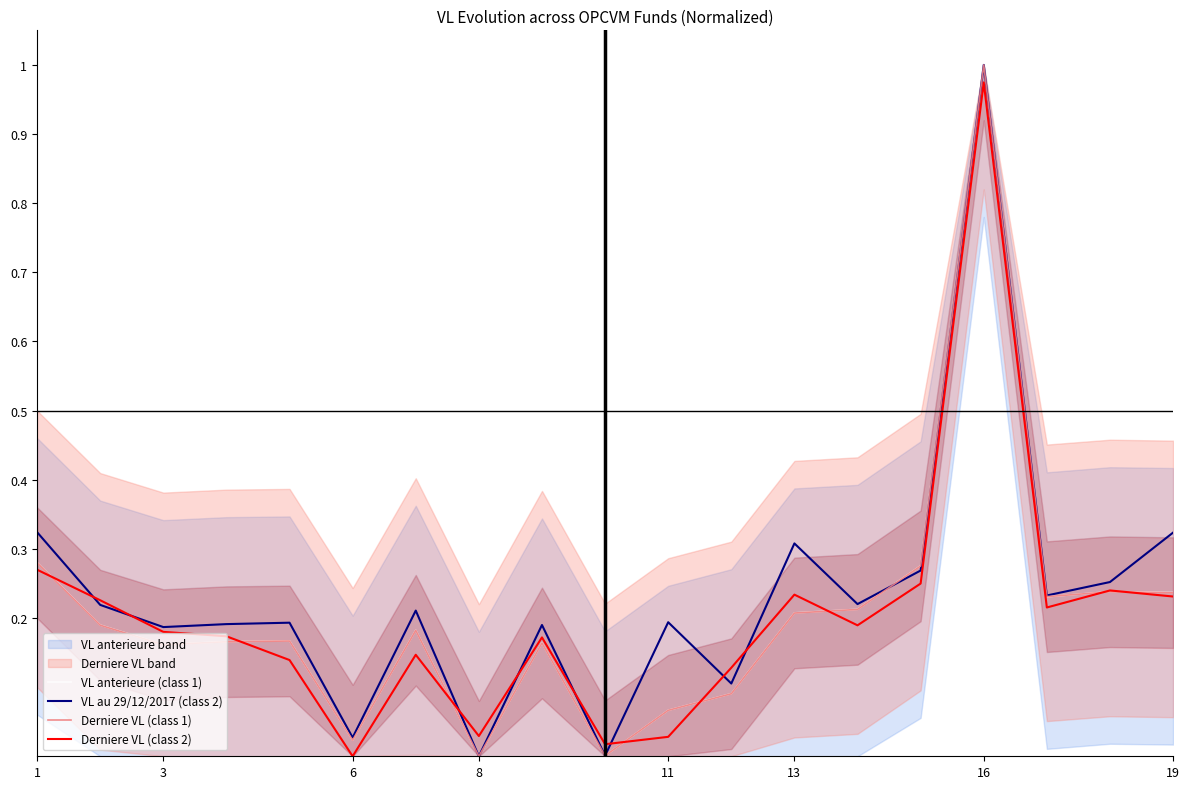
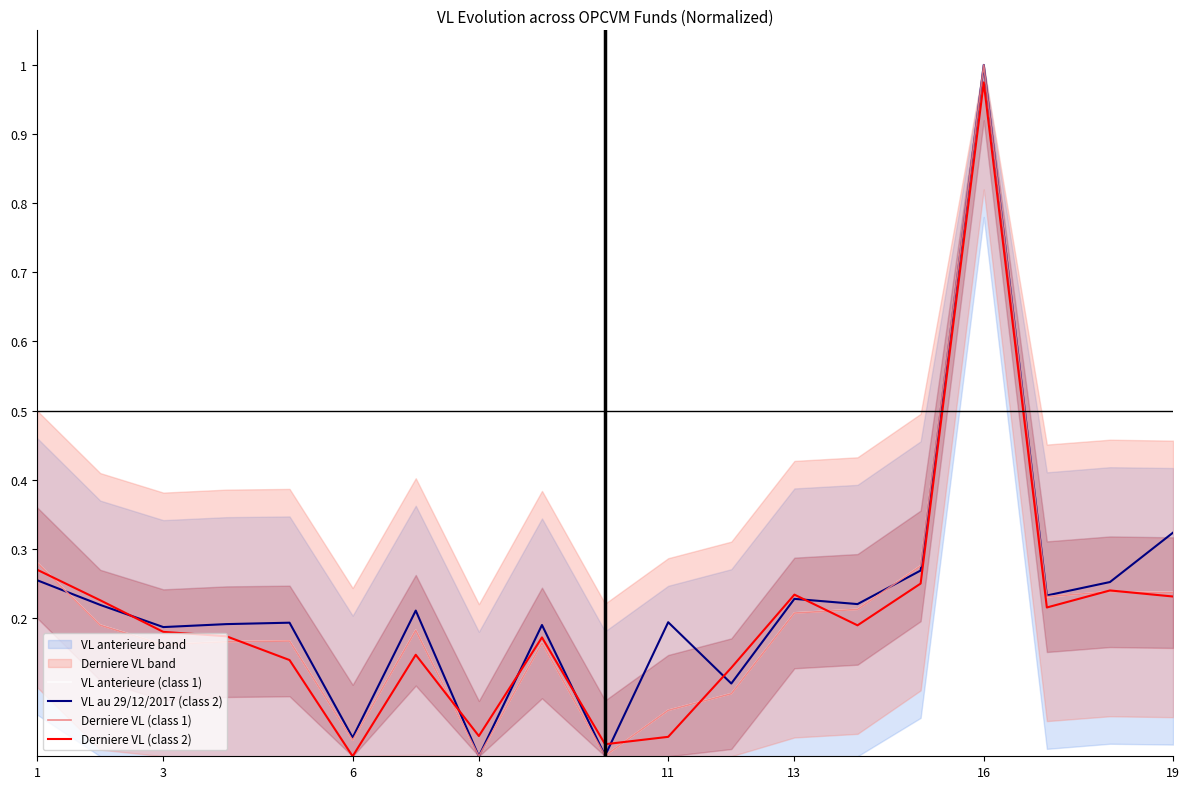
  {
    "VL au 29/12/2017 (class 2)": {
-     "1": 0.32,
+     "1": 0.25,
      "3": 0.19,
      "11": 0.19,
-     "13": 0.31,
+     "13": 0.23,
      "19": 0.32
    }
  }
